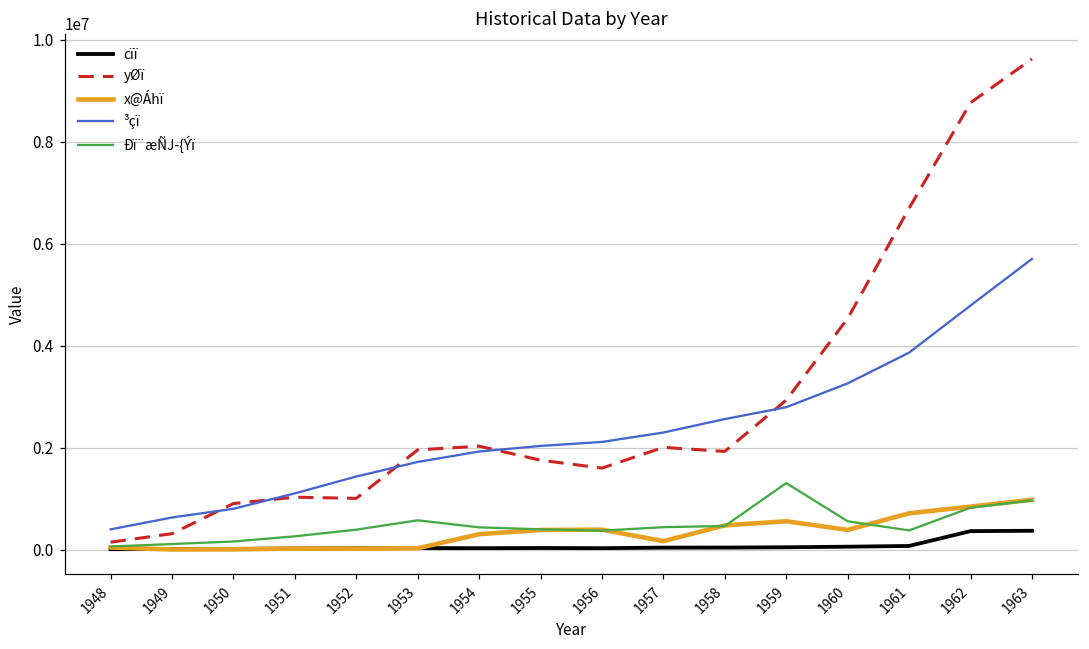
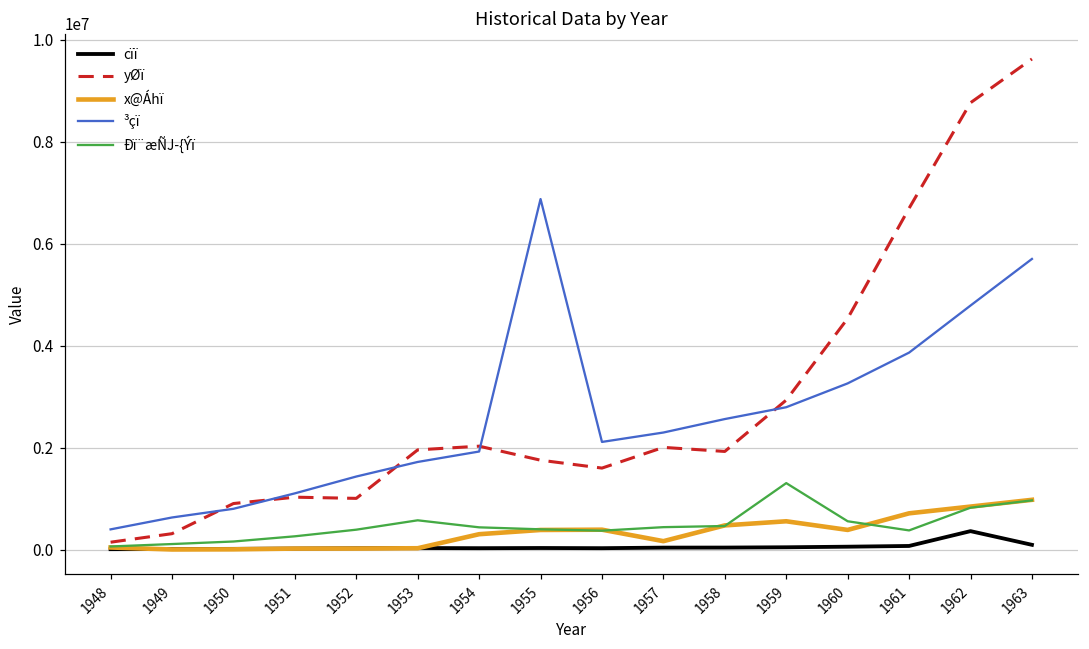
  {
    "cïï": {
      "1954": 0,
      "1955": 0,
      "1956": 0,
      "1957": 0,
      "1958": 0,
      "1959": 0,
      "1960": 100000,
      "1961": 100000,
      "1962": 400000,
-     "1963": 400000
+     "1963": 100000
    },
    "yØï": {
      "1948": 100000,
      "1949": 300000,
      "1950": 900000,
      "1951": 1000000,
      "1952": 1000000,
      "1953": 2000000,
      "1954": 2000000,
      "1955": 1800000,
      "1956": 1600000,
      "1957": 2000000,
      "1958": 1900000,
      "1959": 2900000,
      "1960": 4500000,
      "1961": 6700000,
      "1962": 8800000,
      "1963": 9600000
    },
    "x@Áhï": {
      "1954": 300000,
      "1957": 200000,
      "1959": 600000,
      "1960": 400000,
      "1961": 700000
    },
    "³çï": {
      "1948": 400000,
      "1949": 600000,
      "1950": 800000,
      "1951": 1100000,
      "1952": 1400000,
      "1953": 1700000,
      "1954": 1900000,
-     "1955": 2000000,
+     "1955": 6900000,
      "1956": 2100000,
      "1957": 2300000,
      "1958": 2600000,
      "1959": 2800000,
      "1960": 3300000,
      "1961": 3900000,
      "1962": 4800000,
      "1963": 5700000
    },
    "Ðï¨æÑJ­{Ýï": {
      "1949": 100000,
      "1950": 200000,
      "1951": 300000,
      "1952": 400000,
      "1953": 600000,
      "1954": 400000,
      "1957": 400000,
      "1959": 1300000,
      "1960": 600000,
      "1961": 400000
    }
  }
